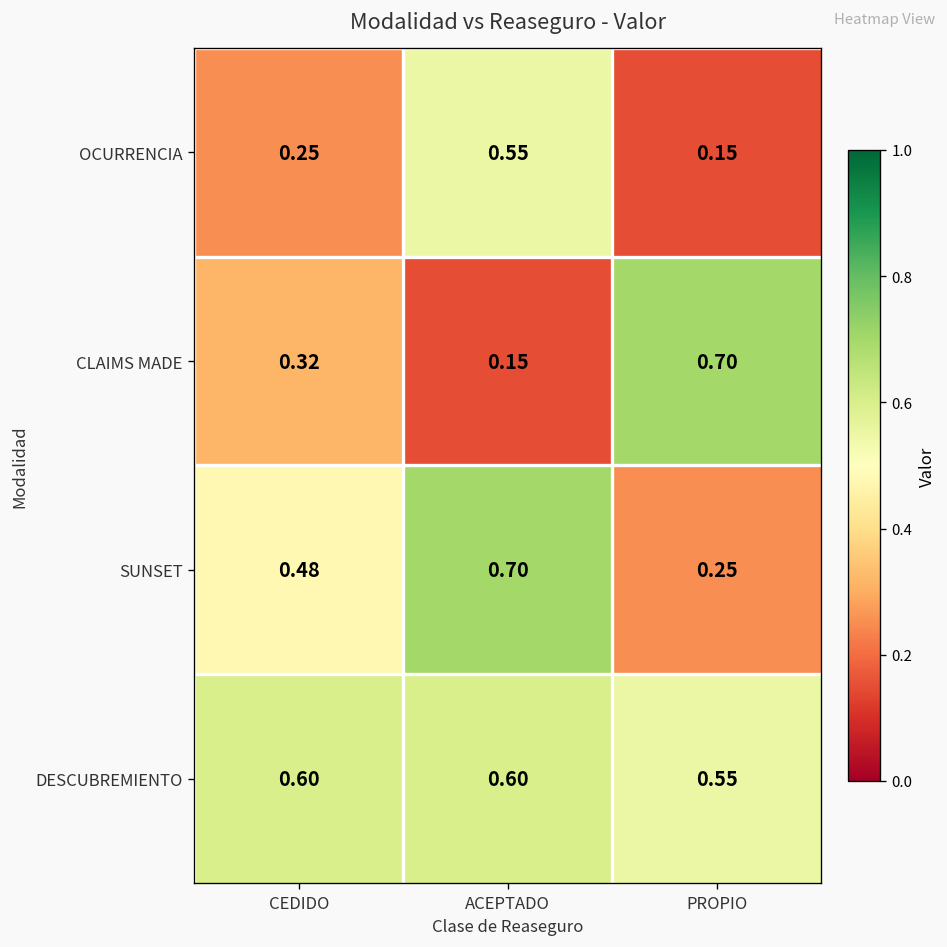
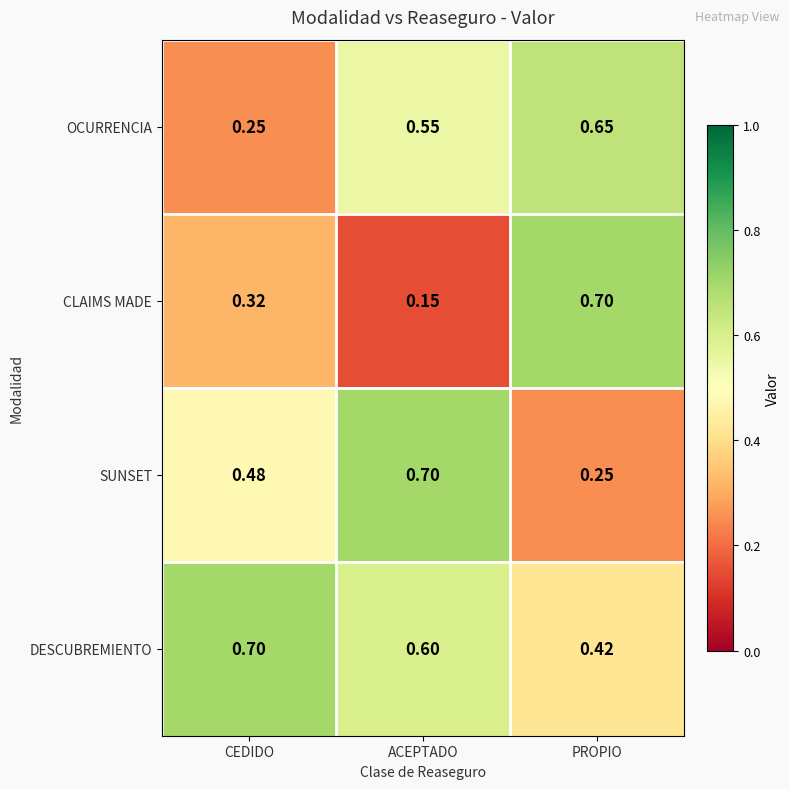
  {
    "OCURRENCIA": {
      "CEDIDO": 0.25,
      "ACEPTADO": 0.55,
-     "PROPIO": 0.15
+     "PROPIO": 0.65
    },
    "CLAIMS MADE": {
      "CEDIDO": 0.32,
      "ACEPTADO": 0.15,
      "PROPIO": 0.70
    },
    "SUNSET": {
      "CEDIDO": 0.48,
      "ACEPTADO": 0.70,
      "PROPIO": 0.25
    },
    "DESCUBREMIENTO": {
-     "CEDIDO": 0.60,
+     "CEDIDO": 0.70,
      "ACEPTADO": 0.60,
-     "PROPIO": 0.55
+     "PROPIO": 0.42
    }
  }
